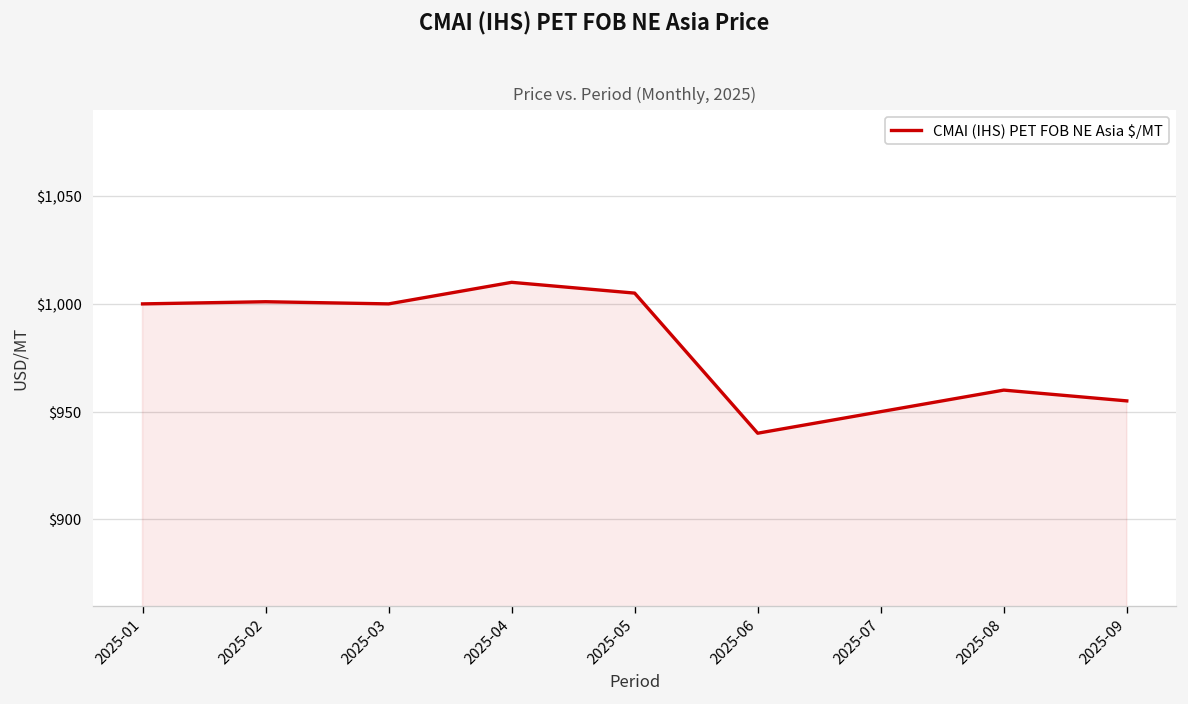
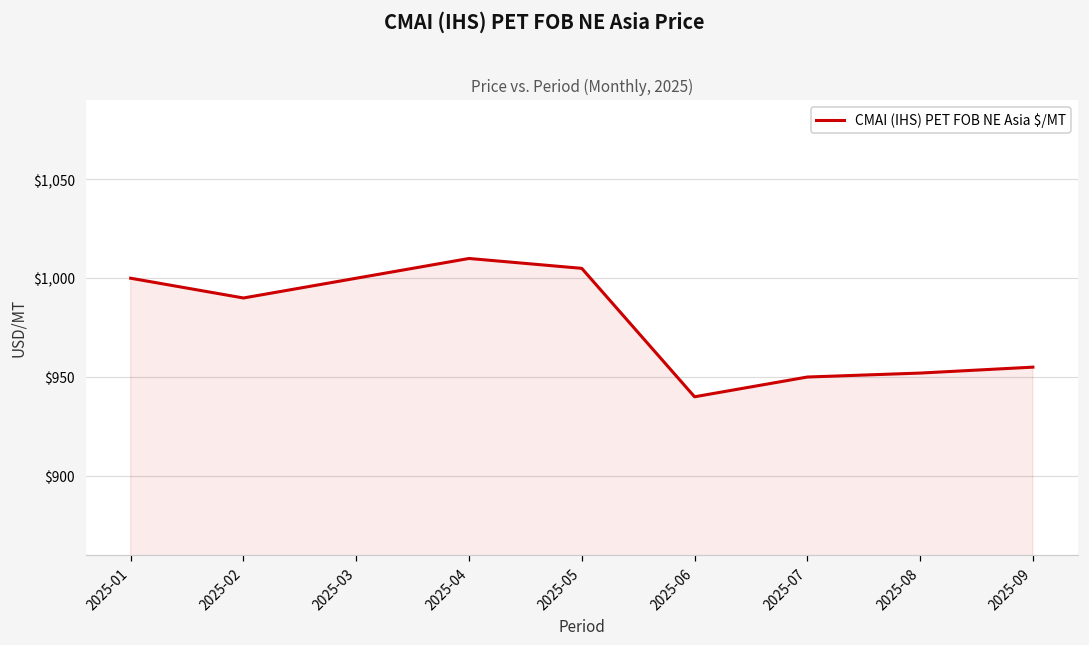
  {
    "2025-01": "$1,000",
-   "2025-02": "$1,001",
+   "2025-02": "$990",
    "2025-03": "$1,000",
    "2025-04": "$1,010",
    "2025-05": "$1,005",
    "2025-06": "$940",
    "2025-07": "$950",
-   "2025-08": "$960",
+   "2025-08": "$952",
    "2025-09": "$955"
  }
